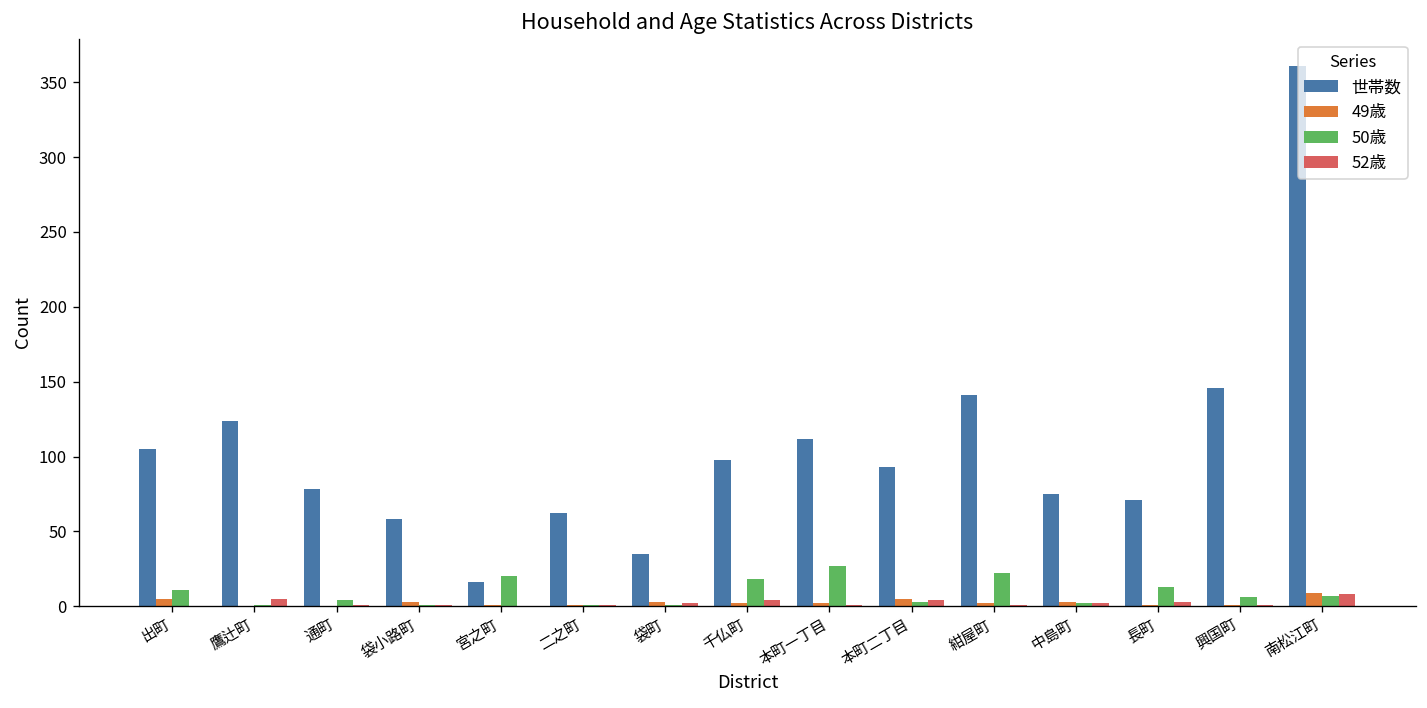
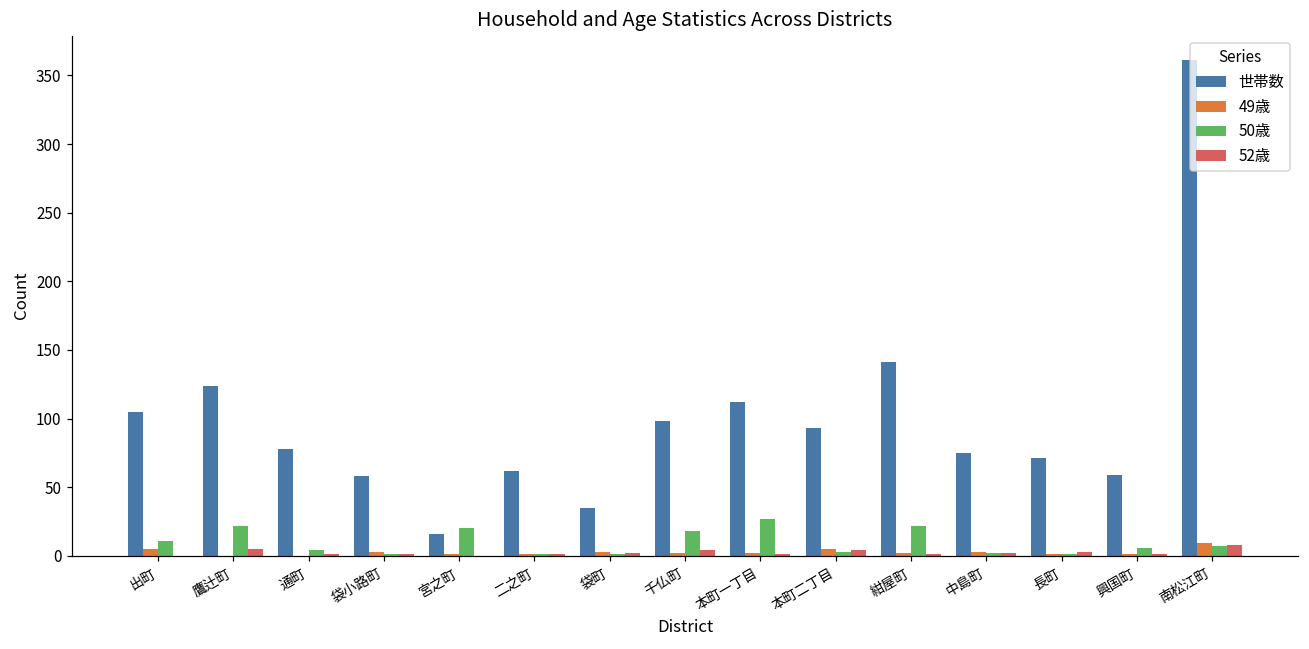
  {
    "世帯数": {
      "出町": 105,
      "鷹辻町": 124,
      "通町": 78,
      "袋小路町": 58,
      "宮之町": 16,
      "二之町": 62,
      "袋町": 35,
      "千仏町": 98,
      "本町一丁目": 112,
      "本町二丁目": 93,
      "紺屋町": 141,
      "中島町": 75,
      "長町": 71,
-     "興国町": 146
+     "興国町": 59
    },
    "50歳": {
      "出町": 11,
-     "鷹辻町": 1,
+     "鷹辻町": 22,
      "通町": 4,
      "宮之町": 20,
      "千仏町": 18,
      "本町一丁目": 27,
      "本町二丁目": 3,
      "紺屋町": 22,
-     "長町": 13,
+     "長町": 1,
      "興国町": 6,
      "南松江町": 7
    }
  }
